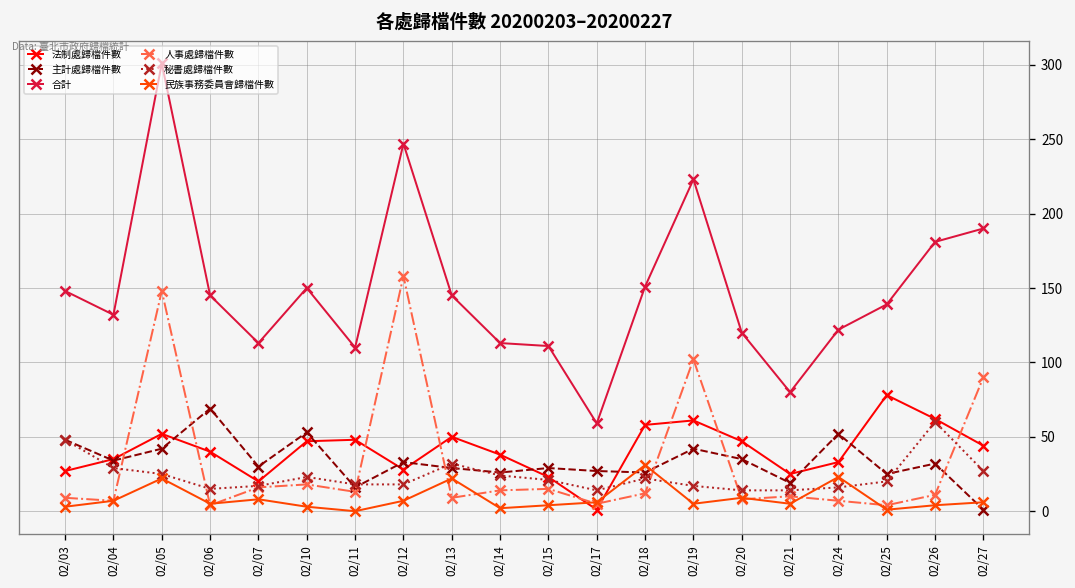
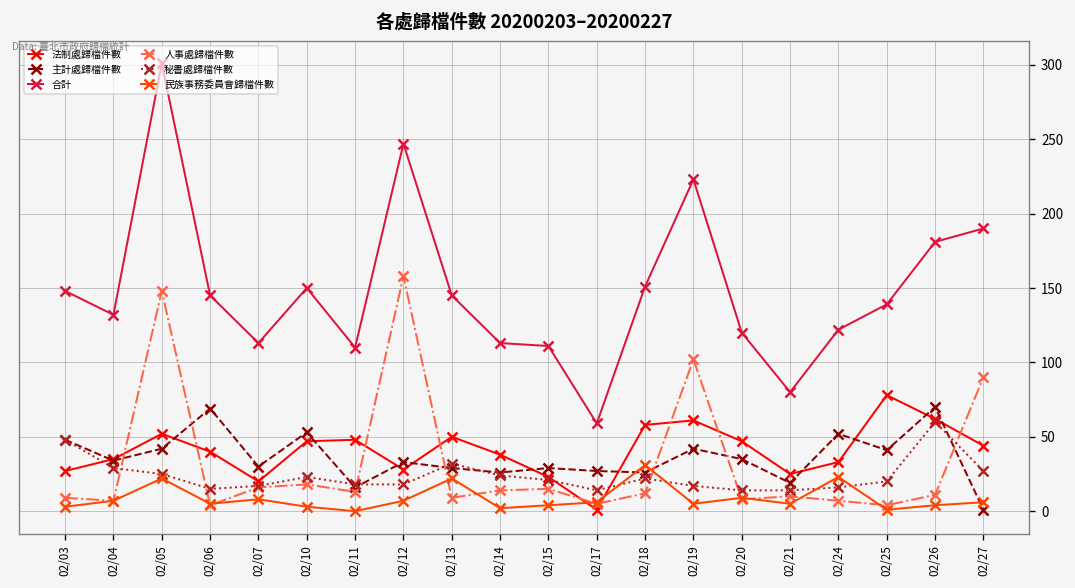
  {
    "法制處歸檔件數": {
      "02/03": 27,
      "02/05": 52,
      "02/06": 40,
      "02/07": 20,
      "02/10": 47,
      "02/11": 48,
      "02/12": 28,
      "02/13": 50,
      "02/14": 38,
      "02/17": 1,
      "02/18": 58,
      "02/19": 61,
      "02/20": 47,
      "02/21": 25,
      "02/24": 33,
      "02/25": 78,
      "02/27": 44
    },
    "主計處歸檔件數": {
      "02/05": 42,
      "02/06": 69,
      "02/07": 30,
      "02/10": 53,
      "02/12": 33,
      "02/13": 29,
      "02/15": 29,
      "02/17": 27,
      "02/18": 26,
      "02/19": 42,
      "02/20": 35,
      "02/21": 19,
      "02/24": 52,
-     "02/25": 25,
-     "02/26": 32,
+     "02/25": 41,
+     "02/26": 70,
      "02/27": 1
    },
    "人事處歸檔件數": {
      "02/03": 9,
      "02/05": 148,
      "02/10": 18,
      "02/11": 13,
      "02/12": 158,
      "02/13": 9,
      "02/14": 14,
      "02/15": 15,
      "02/18": 12,
      "02/19": 102,
      "02/21": 10,
      "02/24": 7,
      "02/25": 4,
      "02/26": 11,
      "02/27": 90
    },
    "民族事務委員會歸檔件數": {
      "02/03": 3,
      "02/05": 22,
      "02/07": 8,
      "02/10": 3,
      "02/11": 0,
      "02/12": 7,
      "02/13": 22,
      "02/14": 2,
      "02/15": 4,
      "02/18": 31,
      "02/19": 5,
      "02/21": 5,
      "02/24": 23,
      "02/25": 1,
      "02/26": 4,
      "02/27": 6
    }
  }
